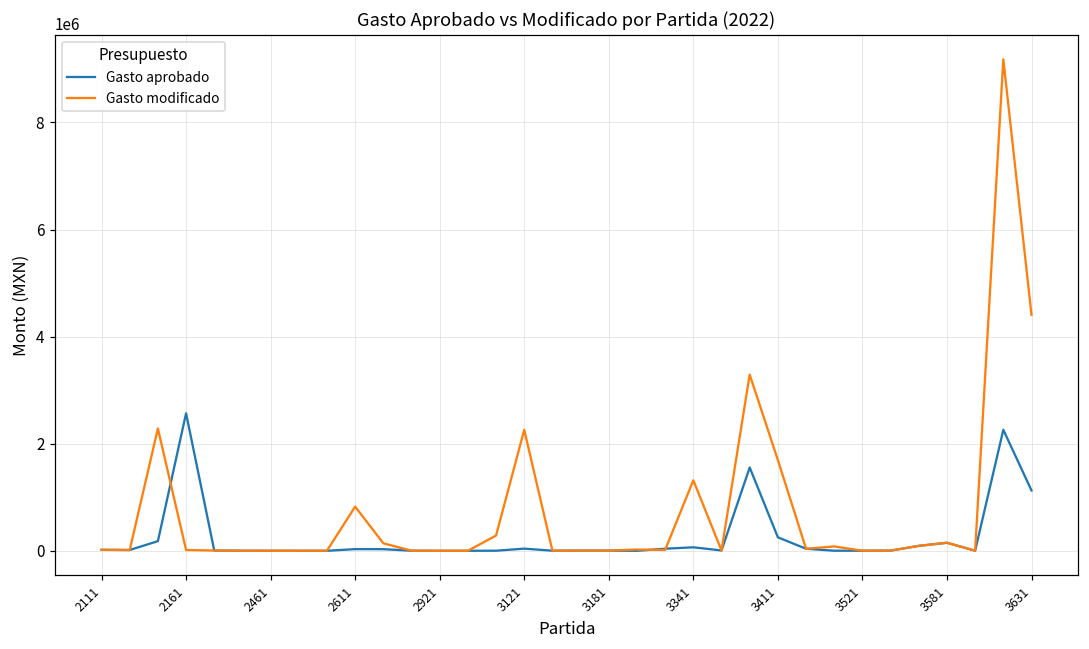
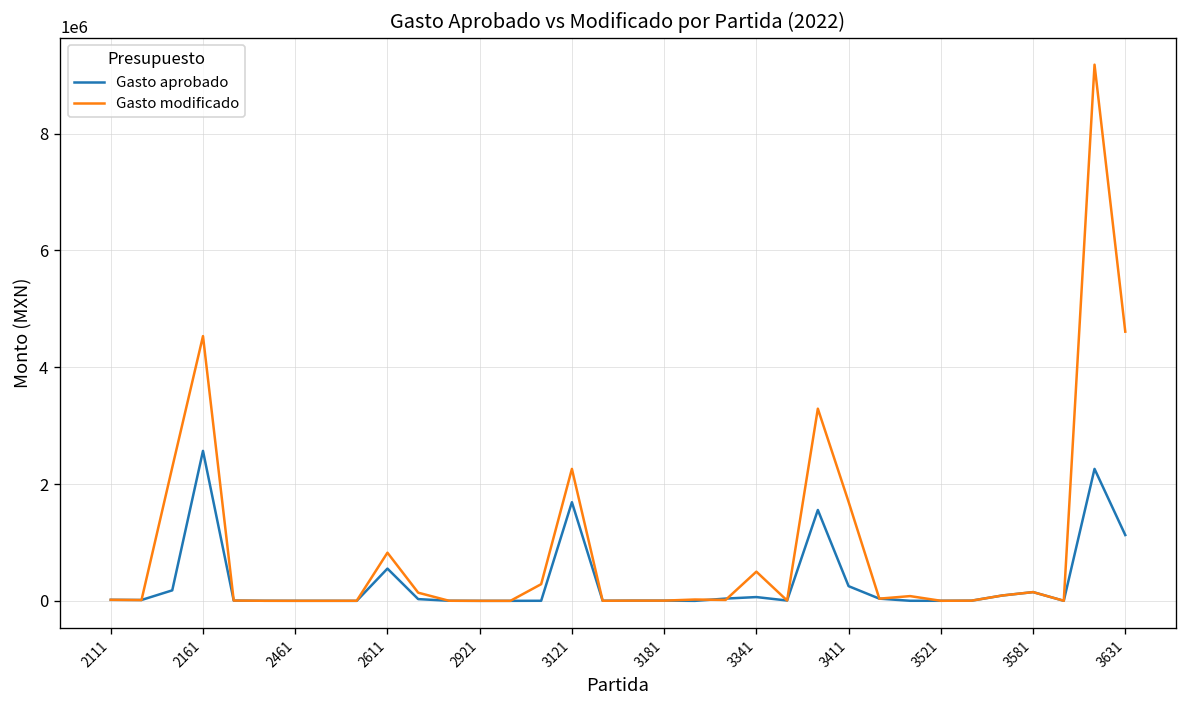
  {
    "Gasto aprobado": {
      "2161": 2600000,
-     "2611": 0,
-     "3121": 0,
+     "2611": 600000,
+     "3121": 1700000,
      "3341": 100000,
      "3411": 300000,
      "3631": 1100000
    },
    "Gasto modificado": {
-     "2161": 0,
+     "2161": 4500000,
      "2611": 800000,
      "3121": 2300000,
-     "3341": 1300000,
+     "3341": 500000,
      "3411": 1700000,
-     "3631": 4400000
+     "3631": 4600000
    }
  }
